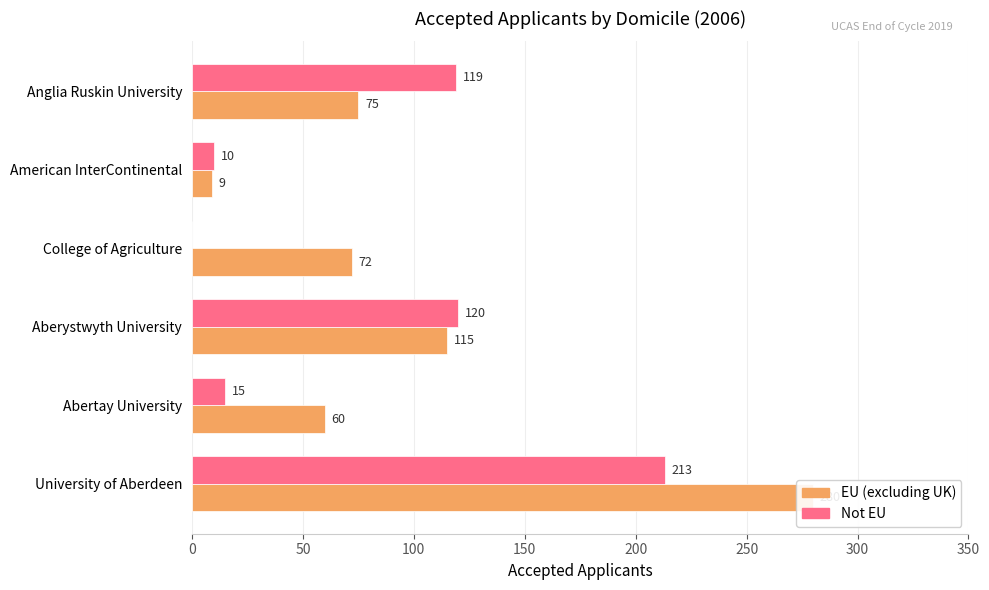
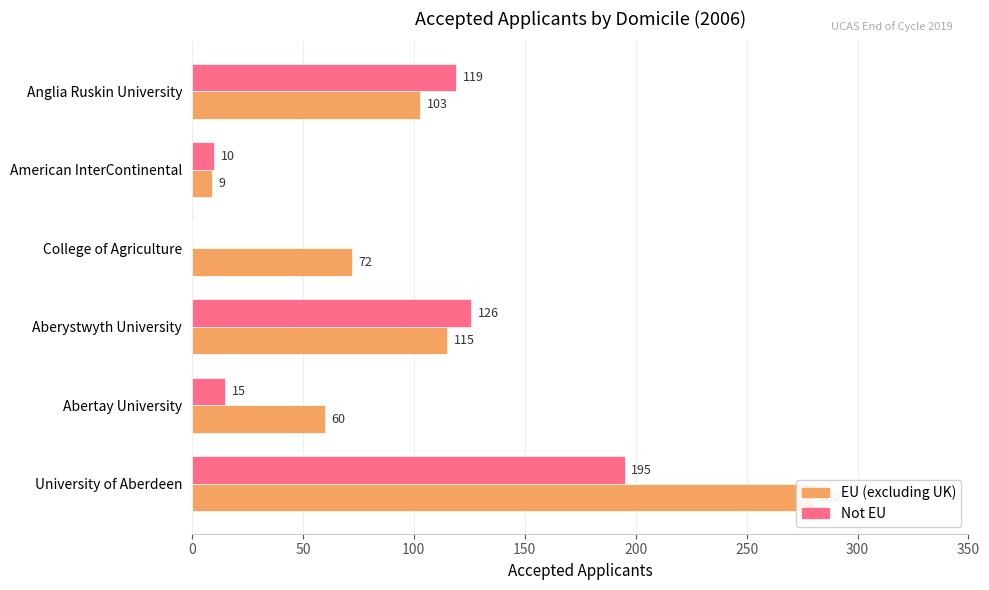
  {
    "EU (excluding UK)": {
-     "Anglia Ruskin University": 75,
+     "Anglia Ruskin University": 103,
      "American InterContinental": 9,
      "College of Agriculture": 72,
      "Aberystwyth University": 115,
      "Abertay University": 60
    },
    "Not EU": {
      "Anglia Ruskin University": 119,
      "American InterContinental": 10,
-     "Aberystwyth University": 120,
+     "Aberystwyth University": 126,
      "Abertay University": 15,
-     "University of Aberdeen": 213
+     "University of Aberdeen": 195
    }
  }
